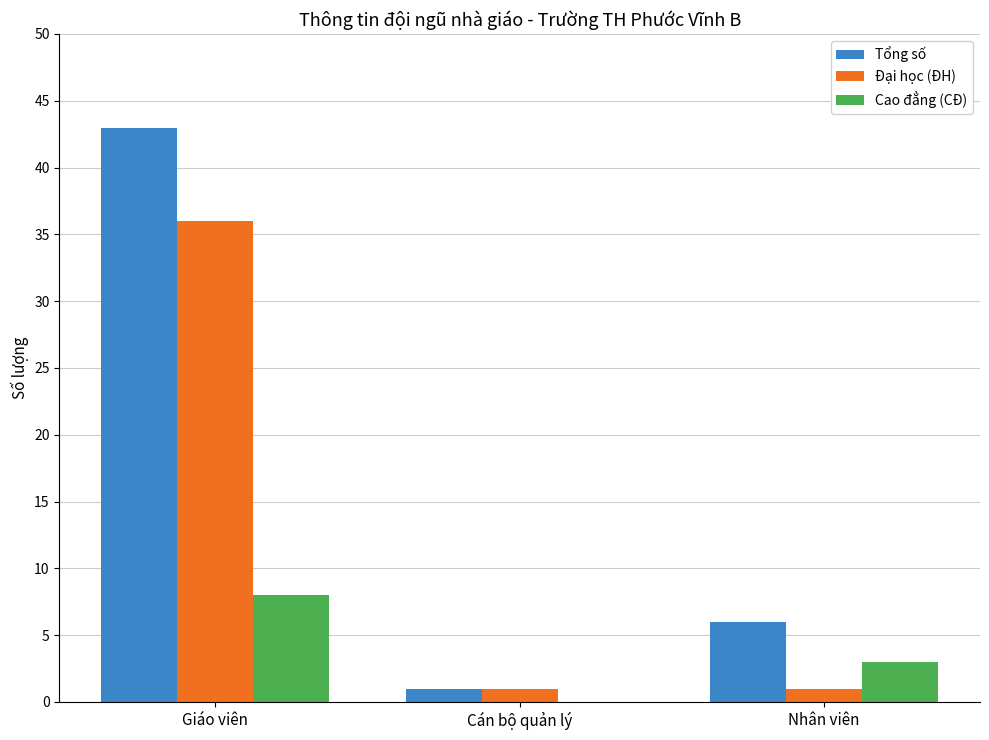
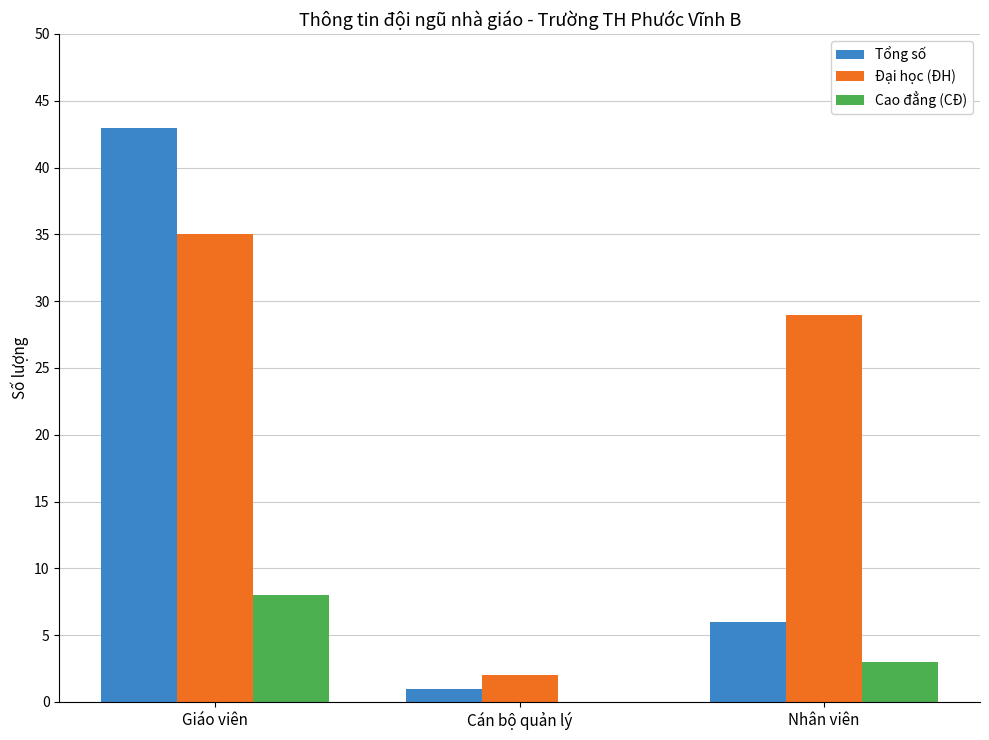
  {
    "Tổng số": {
      "Giáo viên": 43,
      "Cán bộ quản lý": 1,
      "Nhân viên": 6
    },
    "Đại học (ĐH)": {
-     "Giáo viên": 36,
-     "Cán bộ quản lý": 1,
-     "Nhân viên": 1
+     "Giáo viên": 35,
+     "Cán bộ quản lý": 2,
+     "Nhân viên": 29
    },
    "Cao đẳng (CĐ)": {
      "Giáo viên": 8,
      "Cán bộ quản lý": 0,
      "Nhân viên": 3
    }
  }
